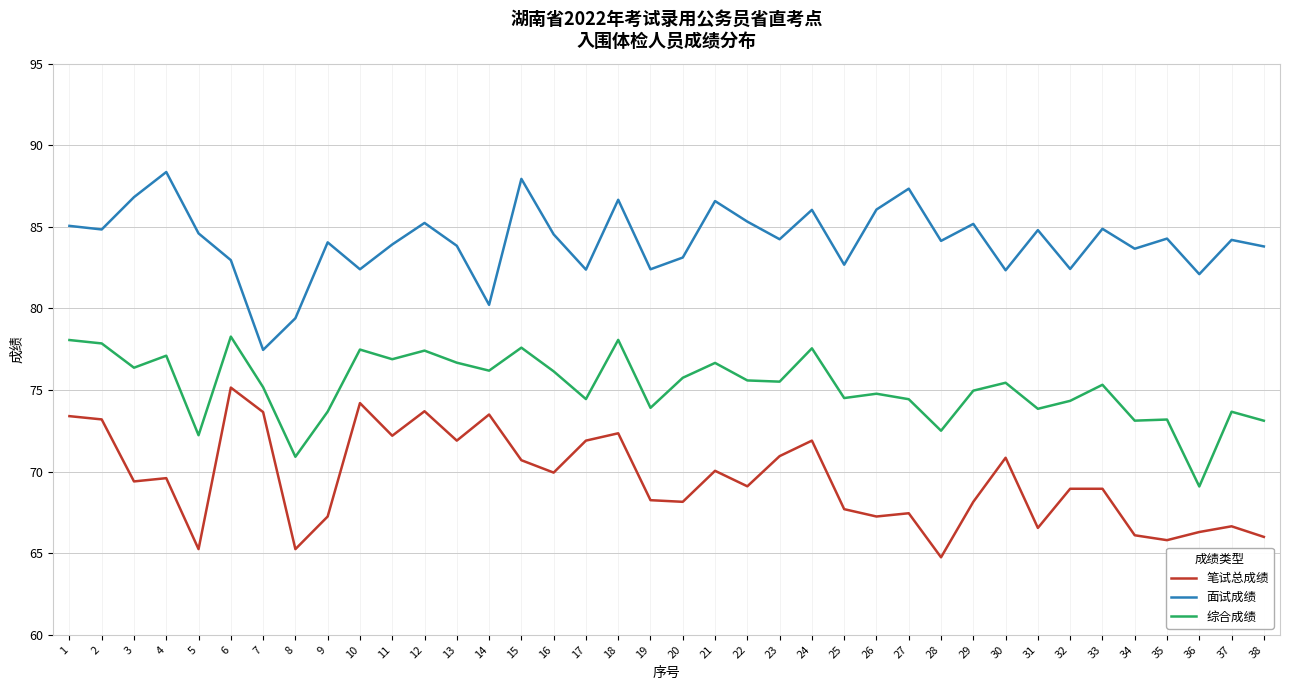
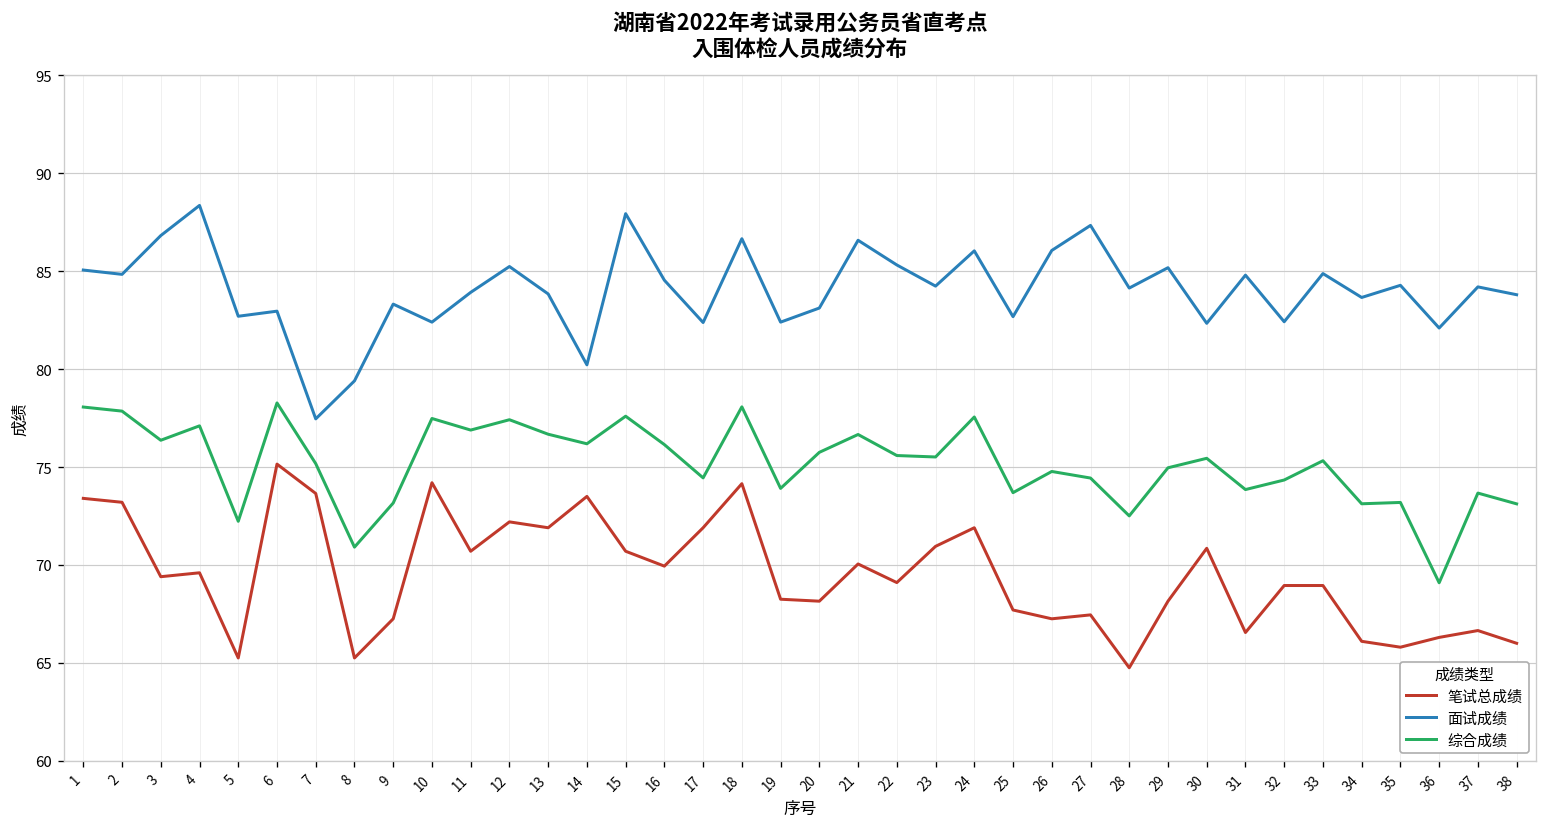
  {
    "笔试总成绩": {
      "1": 73.4,
      "2": 73.2,
      "3": 69.4,
      "4": 69.6,
      "5": 65.3,
      "6": 75.2,
      "7": 73.7,
      "8": 65.3,
      "9": 67.3,
      "10": 74.2,
-     "11": 72.2,
-     "12": 73.7,
+     "11": 70.7,
+     "12": 72.2,
      "13": 71.9,
      "14": 73.5,
      "15": 70.7,
      "16": 69.9,
      "17": 71.9,
-     "18": 72.4,
+     "18": 74.2,
      "19": 68.3,
      "20": 68.2,
      "21": 70.1,
      "22": 69.1,
      "23": 71.0,
      "24": 71.9,
      "25": 67.7,
      "26": 67.3,
      "27": 67.5,
      "28": 64.8,
      "29": 68.2,
      "30": 70.9,
      "31": 66.6,
      "32": 69.0,
      "33": 69.0,
      "34": 66.1,
      "35": 65.8,
      "36": 66.3,
      "37": 66.7,
      "38": 66.0
    },
    "面试成绩": {
      "1": 85.1,
      "2": 84.8,
      "3": 86.8,
      "4": 88.4,
-     "5": 84.6,
+     "5": 82.7,
      "6": 83.0,
      "7": 77.5,
      "8": 79.4,
-     "9": 84.1,
+     "9": 83.3,
      "10": 82.4,
      "11": 83.9,
      "12": 85.2,
      "13": 83.8,
      "14": 80.2,
      "15": 87.9,
      "16": 84.5,
      "17": 82.4,
      "18": 86.7,
      "19": 82.4,
      "20": 83.1,
      "21": 86.6,
      "22": 85.3,
      "23": 84.2,
      "24": 86.0,
      "25": 82.7,
      "26": 86.1,
      "27": 87.3,
      "28": 84.1,
      "29": 85.2,
      "30": 82.3,
      "31": 84.8,
      "32": 82.4,
      "33": 84.9,
      "34": 83.7,
      "35": 84.3,
      "36": 82.1,
      "37": 84.2,
      "38": 83.8
    },
    "综合成绩": {
      "1": 78.1,
      "2": 77.9,
      "3": 76.4,
      "4": 77.1,
      "5": 72.2,
      "6": 78.3,
      "7": 75.2,
      "8": 70.9,
-     "9": 73.7,
+     "9": 73.2,
      "10": 77.5,
      "11": 76.9,
      "12": 77.4,
      "13": 76.7,
      "14": 76.2,
      "15": 77.6,
      "16": 76.1,
      "17": 74.4,
      "18": 78.1,
      "19": 73.9,
      "20": 75.8,
      "21": 76.7,
      "22": 75.6,
      "23": 75.5,
      "24": 77.6,
-     "25": 74.5,
+     "25": 73.7,
      "26": 74.8,
      "27": 74.4,
      "28": 72.5,
      "29": 75.0,
      "30": 75.4,
      "31": 73.9,
      "32": 74.3,
      "33": 75.3,
      "34": 73.1,
      "35": 73.2,
      "36": 69.1,
      "37": 73.7,
      "38": 73.1
    }
  }
